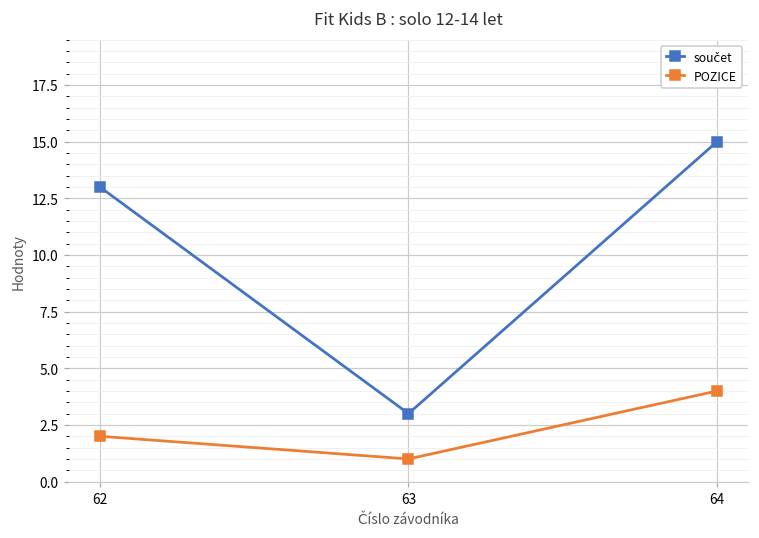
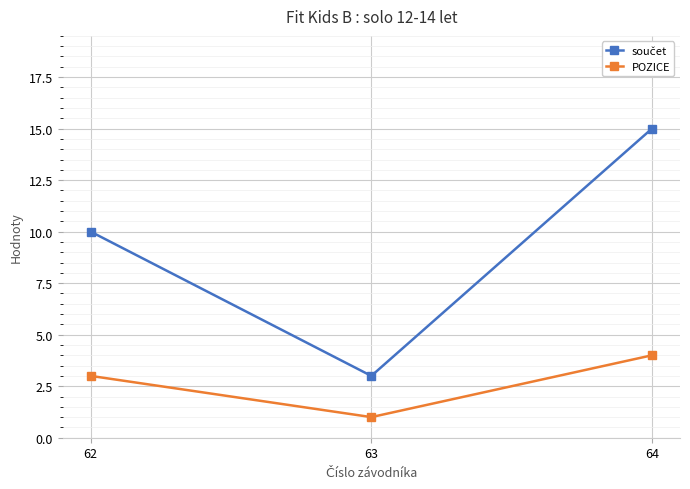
  {
    "součet": {
-     "62": 13,
+     "62": 10,
      "63": 3,
      "64": 15
    },
    "POZICE": {
-     "62": 2,
+     "62": 3,
      "63": 1,
      "64": 4
    }
  }
